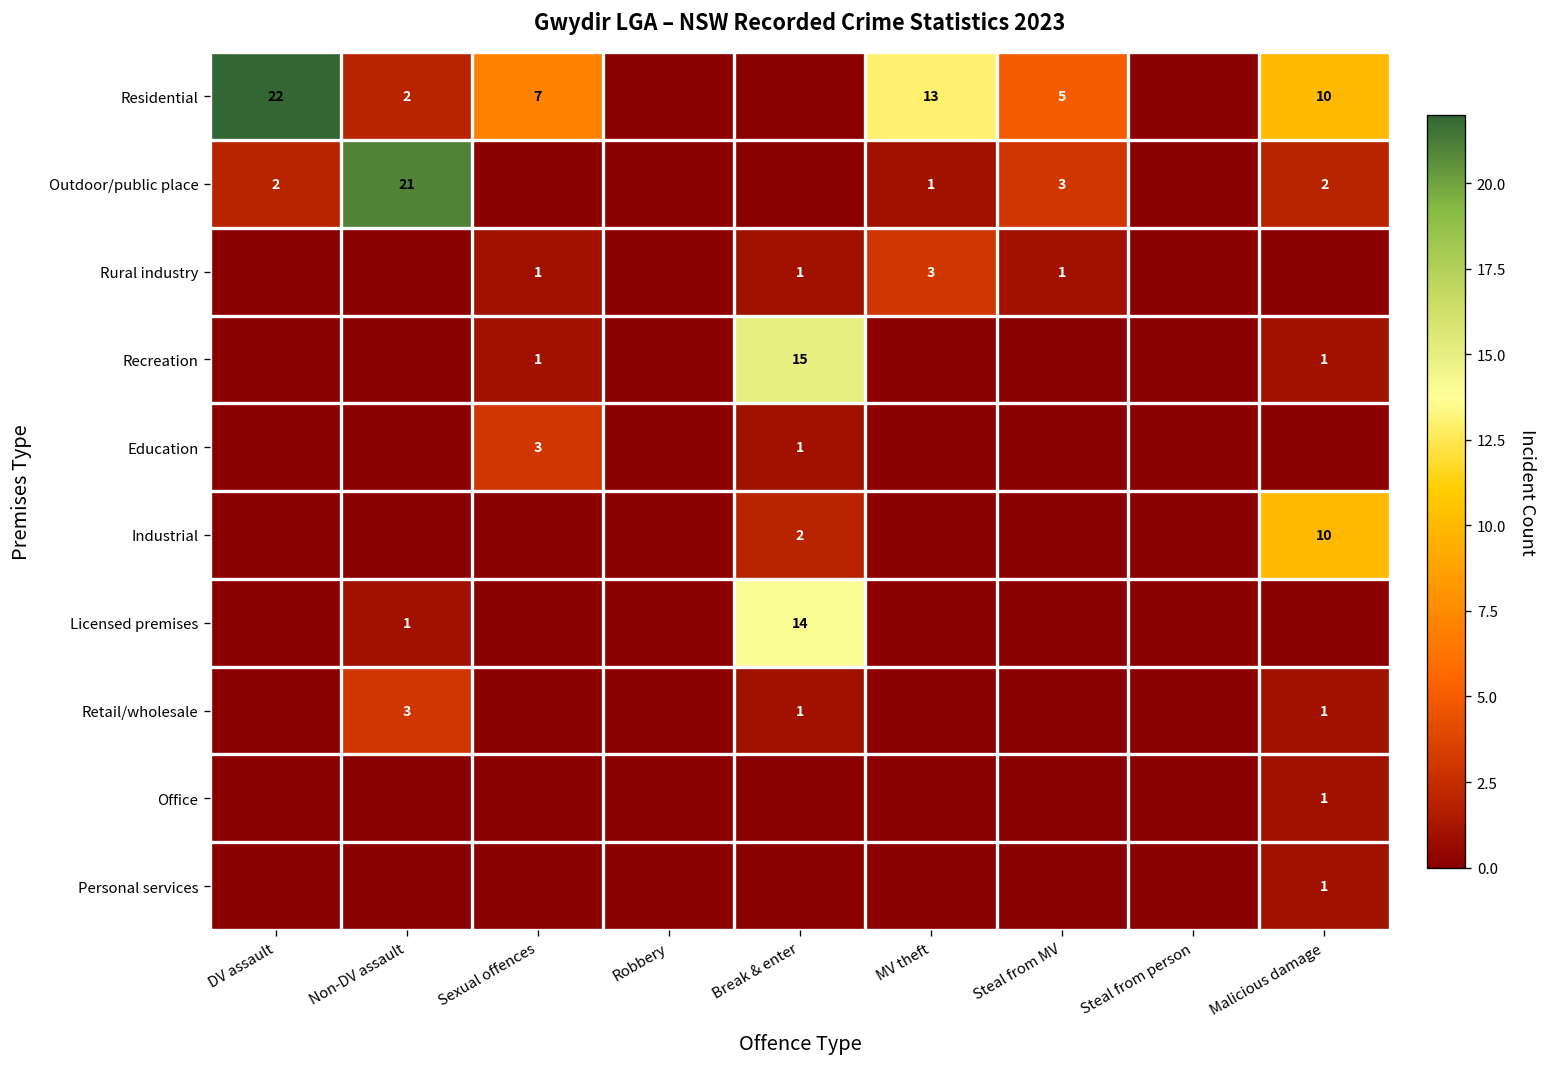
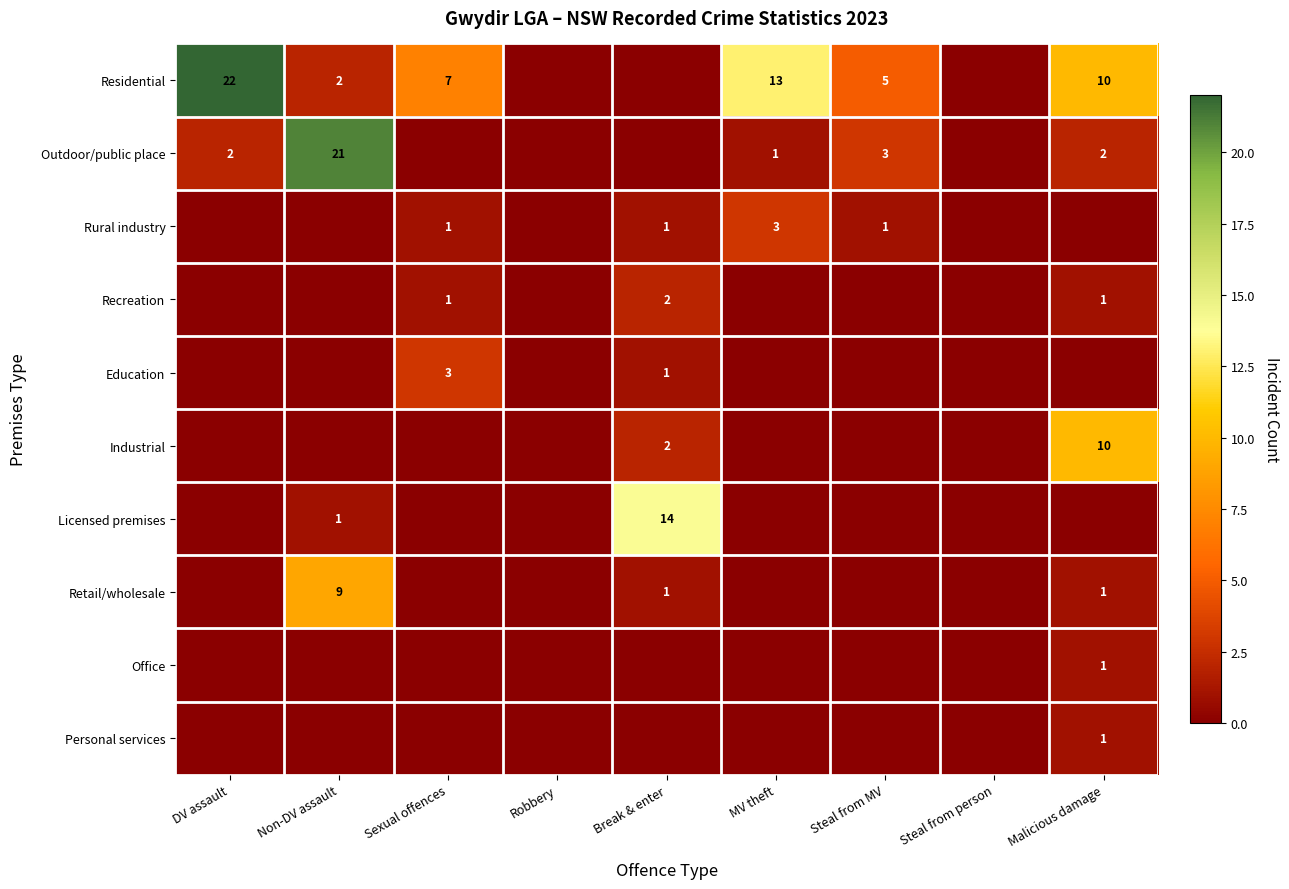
  {
    "Residential": {
      "DV assault": 22,
      "Non-DV assault": 2,
      "Sexual offences": 7,
      "MV theft": 13,
      "Steal from MV": 5,
      "Malicious damage": 10
    },
    "Outdoor/public place": {
      "DV assault": 2,
      "Non-DV assault": 21,
      "MV theft": 1,
      "Steal from MV": 3,
      "Malicious damage": 2
    },
    "Rural industry": {
      "Sexual offences": 1,
      "Break & enter": 1,
      "MV theft": 3,
      "Steal from MV": 1
    },
    "Recreation": {
      "Sexual offences": 1,
-     "Break & enter": 15,
+     "Break & enter": 2,
      "Malicious damage": 1
    },
    "Education": {
      "Sexual offences": 3,
      "Break & enter": 1
    },
    "Industrial": {
      "Break & enter": 2,
      "Malicious damage": 10
    },
    "Licensed premises": {
      "Non-DV assault": 1,
      "Break & enter": 14
    },
    "Retail/wholesale": {
-     "Non-DV assault": 3,
+     "Non-DV assault": 9,
      "Break & enter": 1,
      "Malicious damage": 1
    },
    "Office": {
      "Malicious damage": 1
    },
    "Personal services": {
      "Malicious damage": 1
    }
  }
